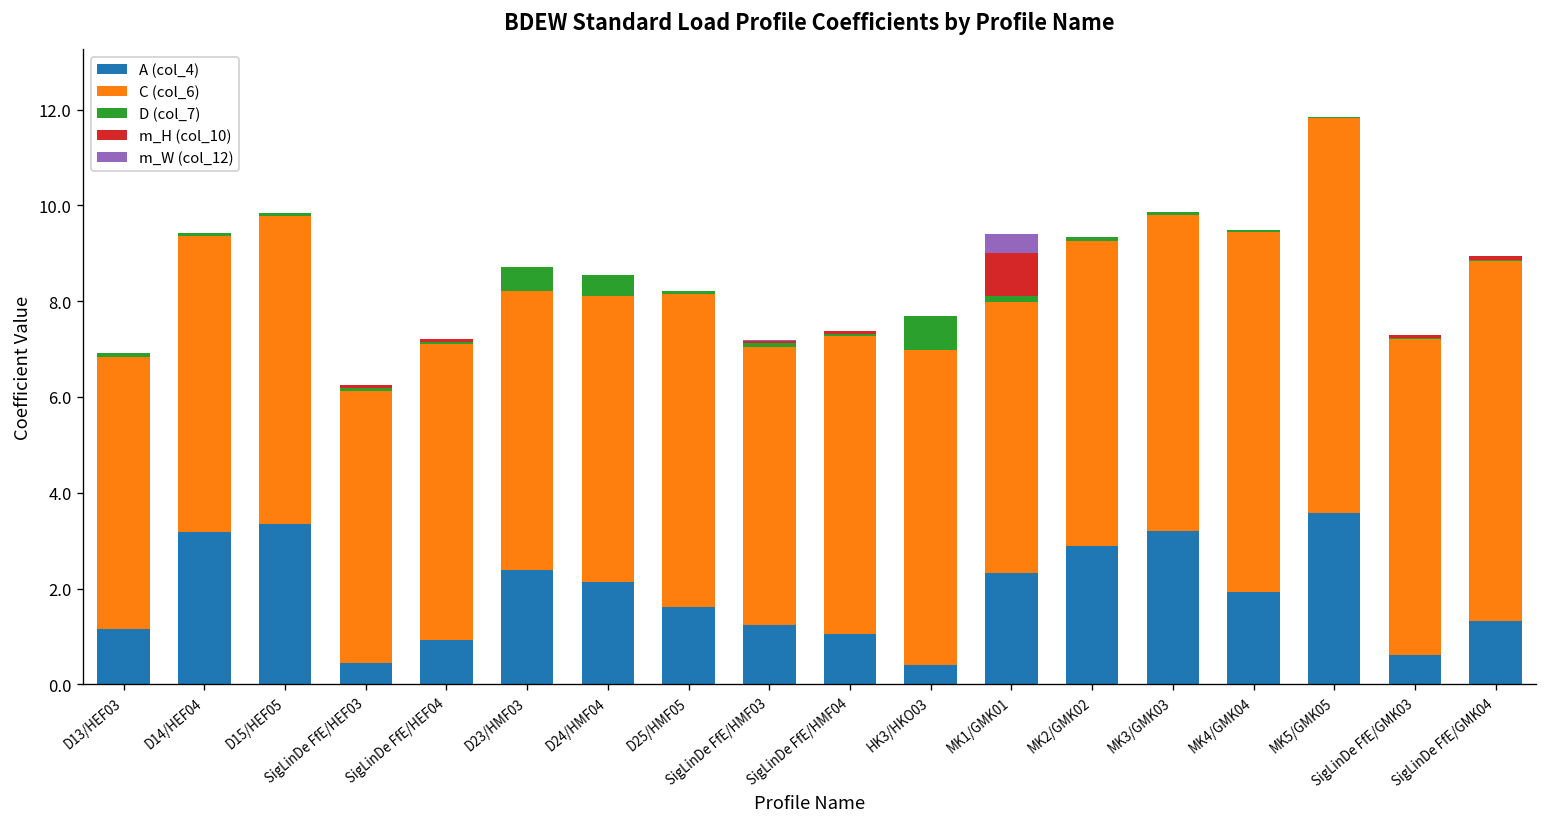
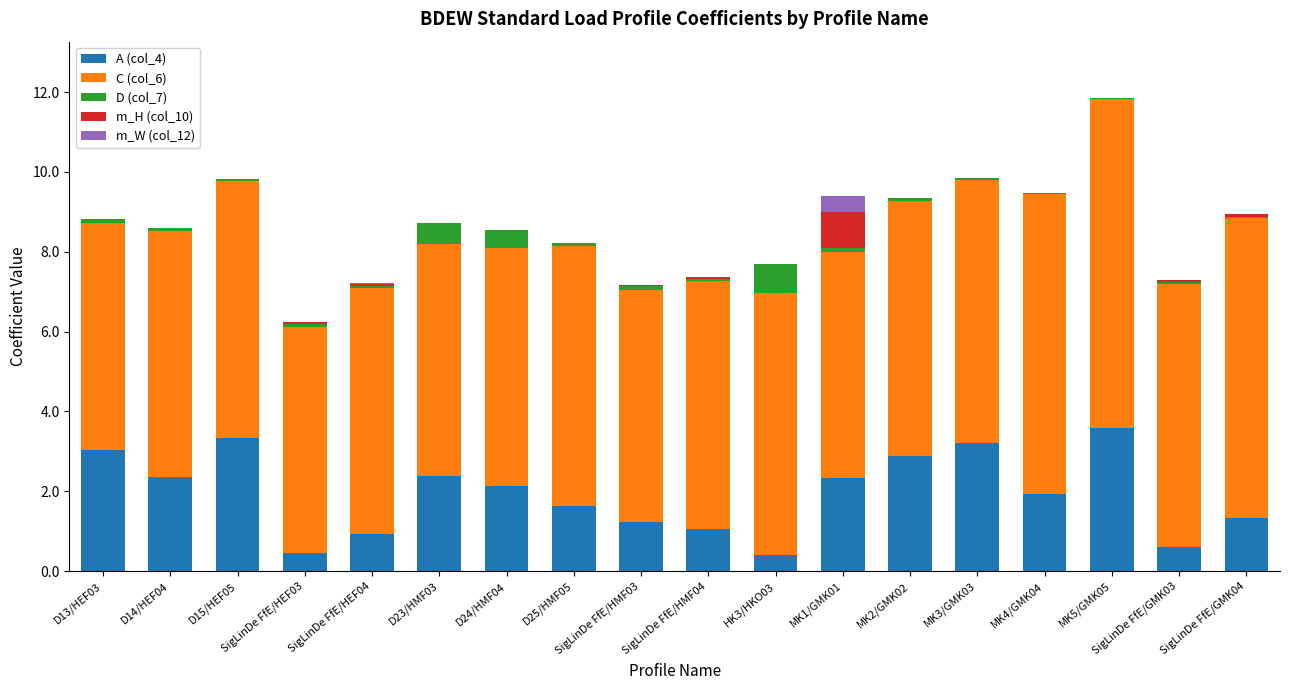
  {
    "A (col_4)": {
-     "D13/HEF03": 1.2,
-     "D14/HEF04": 3.2,
+     "D13/HEF03": 3.0,
+     "D14/HEF04": 2.4,
      "D15/HEF05": 3.3,
      "SigLinDe FfE/HEF03": 0.4,
      "SigLinDe FfE/HEF04": 0.9,
      "D23/HMF03": 2.4,
      "D24/HMF04": 2.1,
      "D25/HMF05": 1.6,
      "SigLinDe FfE/HMF03": 1.2,
      "SigLinDe FfE/HMF04": 1.0,
      "HK3/HKO03": 0.4,
      "MK1/GMK01": 2.3,
      "MK2/GMK02": 2.9,
      "MK3/GMK03": 3.2,
      "MK4/GMK04": 1.9,
      "MK5/GMK05": 3.6,
      "SigLinDe FfE/GMK03": 0.6,
      "SigLinDe FfE/GMK04": 1.3
    },
    "C (col_6)": {
      "D13/HEF03": 5.7,
      "D14/HEF04": 6.2,
      "D15/HEF05": 6.4,
      "SigLinDe FfE/HEF03": 5.7,
      "SigLinDe FfE/HEF04": 6.2,
      "D23/HMF03": 5.8,
      "D24/HMF04": 6.0,
      "D25/HMF05": 6.5,
      "SigLinDe FfE/HMF03": 5.8,
      "SigLinDe FfE/HMF04": 6.2,
      "HK3/HKO03": 6.6,
      "MK1/GMK01": 5.7,
      "MK2/GMK02": 6.4,
      "MK3/GMK03": 6.6,
      "MK4/GMK04": 7.5,
      "MK5/GMK05": 8.2,
      "SigLinDe FfE/GMK03": 6.6,
      "SigLinDe FfE/GMK04": 7.5
    },
    "D (col_7)": {
      "D13/HEF03": 0.1,
      "D14/HEF04": 0.1,
      "SigLinDe FfE/HEF03": 0.1,
      "D23/HMF03": 0.5,
      "D24/HMF04": 0.5,
      "D25/HMF05": 0.1,
      "SigLinDe FfE/HMF03": 0.1,
      "HK3/HKO03": 0.7,
      "MK1/GMK01": 0.1,
      "MK2/GMK02": 0.1
    },
    "m_H (col_10)": {
      "D13/HEF03": 0.0,
      "D14/HEF04": 0.0,
      "D15/HEF05": 0.0,
      "SigLinDe FfE/HEF04": 0.1,
      "D23/HMF03": 0.0,
      "D24/HMF04": 0.0,
      "D25/HMF05": 0.0,
      "HK3/HKO03": 0.0,
      "MK1/GMK01": 0.9,
      "MK2/GMK02": 0.0,
      "MK3/GMK03": 0.0,
      "MK4/GMK04": 0.0,
      "MK5/GMK05": 0.0,
      "SigLinDe FfE/GMK04": 0.1
    },
    "m_W (col_12)": {
      "D13/HEF03": 0.0,
      "D14/HEF04": 0.0,
      "D15/HEF05": 0.0,
      "D23/HMF03": 0.0,
      "D24/HMF04": 0.0,
      "D25/HMF05": 0.0,
      "HK3/HKO03": 0.0,
      "MK1/GMK01": 0.4,
      "MK2/GMK02": 0.0,
      "MK3/GMK03": 0.0,
      "MK4/GMK04": 0.0,
      "MK5/GMK05": 0.0
    }
  }
